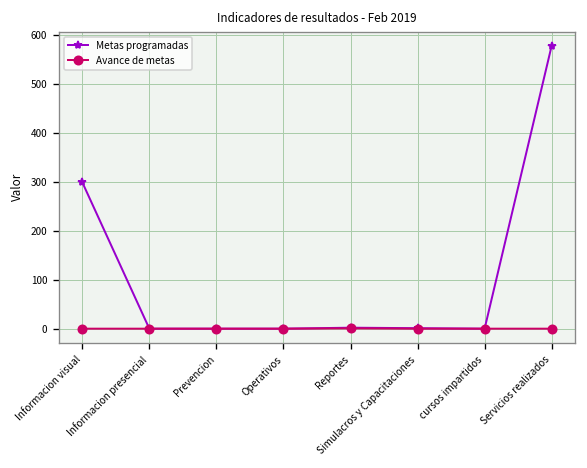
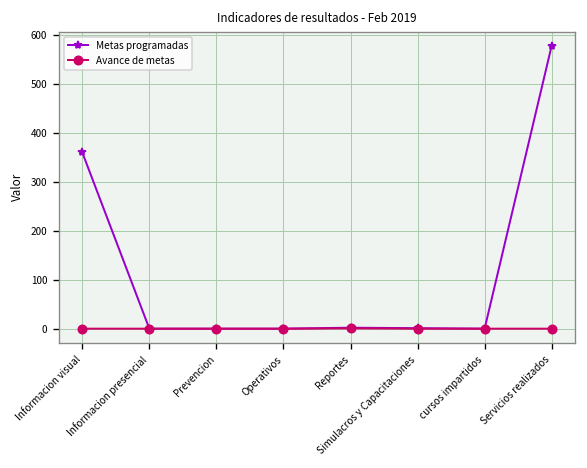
  {
    "Metas programadas": {
-     "Informacion visual": 300,
+     "Informacion visual": 360,
      "Servicios realizados": 580
    },
    "Avance de metas": {
      "Informacion visual": 0,
      "Servicios realizados": 0
    }
  }
